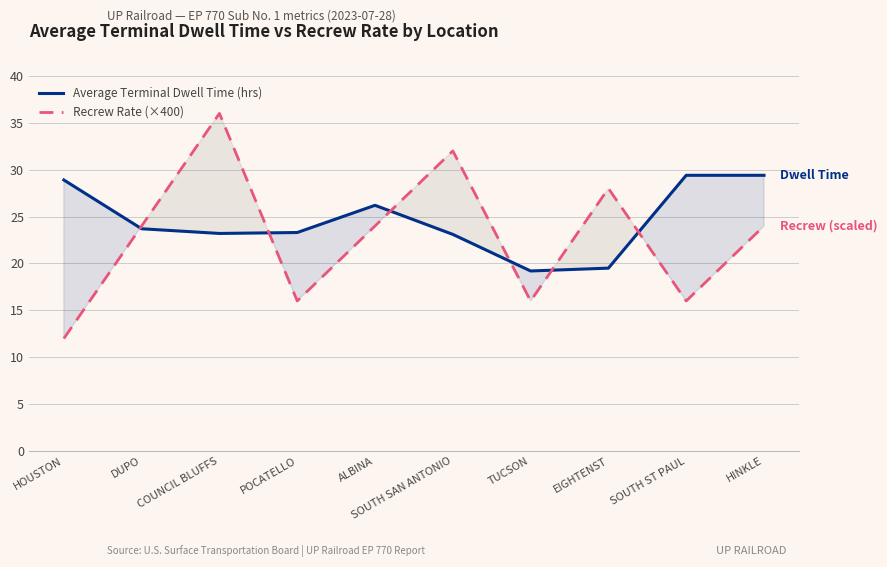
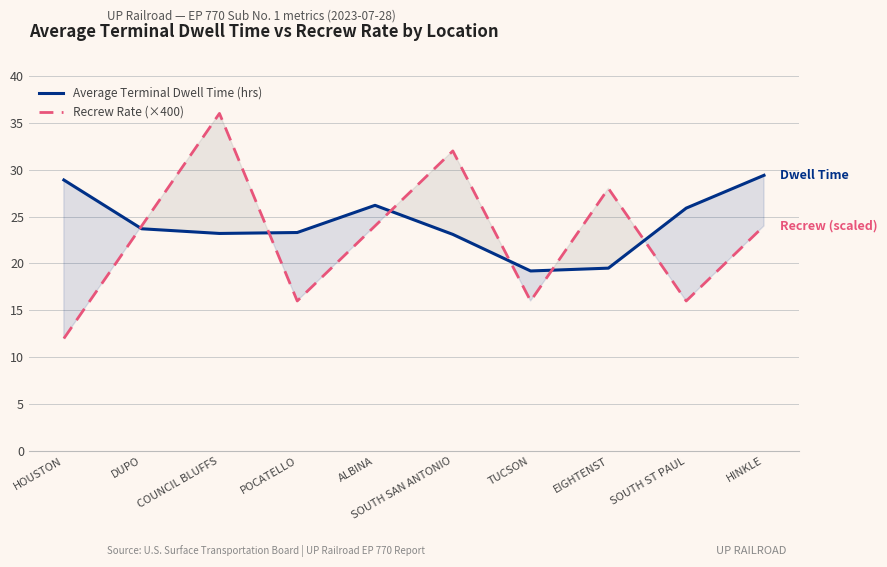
  {
    "Average Terminal Dwell Time (hrs)": {
      "HOUSTON": 29,
      "DUPO": 24,
      "COUNCIL BLUFFS": 23,
      "POCATELLO": 23,
      "ALBINA": 26,
      "SOUTH SAN ANTONIO": 23,
      "TUCSON": 19,
      "EIGHTENST": 20,
-     "SOUTH ST PAUL": 29,
+     "SOUTH ST PAUL": 26,
      "HINKLE": 29
    },
    "Recrew Rate (×400)": {
      "HOUSTON": 12,
      "DUPO": 24,
      "COUNCIL BLUFFS": 36,
      "POCATELLO": 16,
      "ALBINA": 24,
      "SOUTH SAN ANTONIO": 32,
      "TUCSON": 16,
      "EIGHTENST": 28,
      "SOUTH ST PAUL": 16,
      "HINKLE": 24
    }
  }
